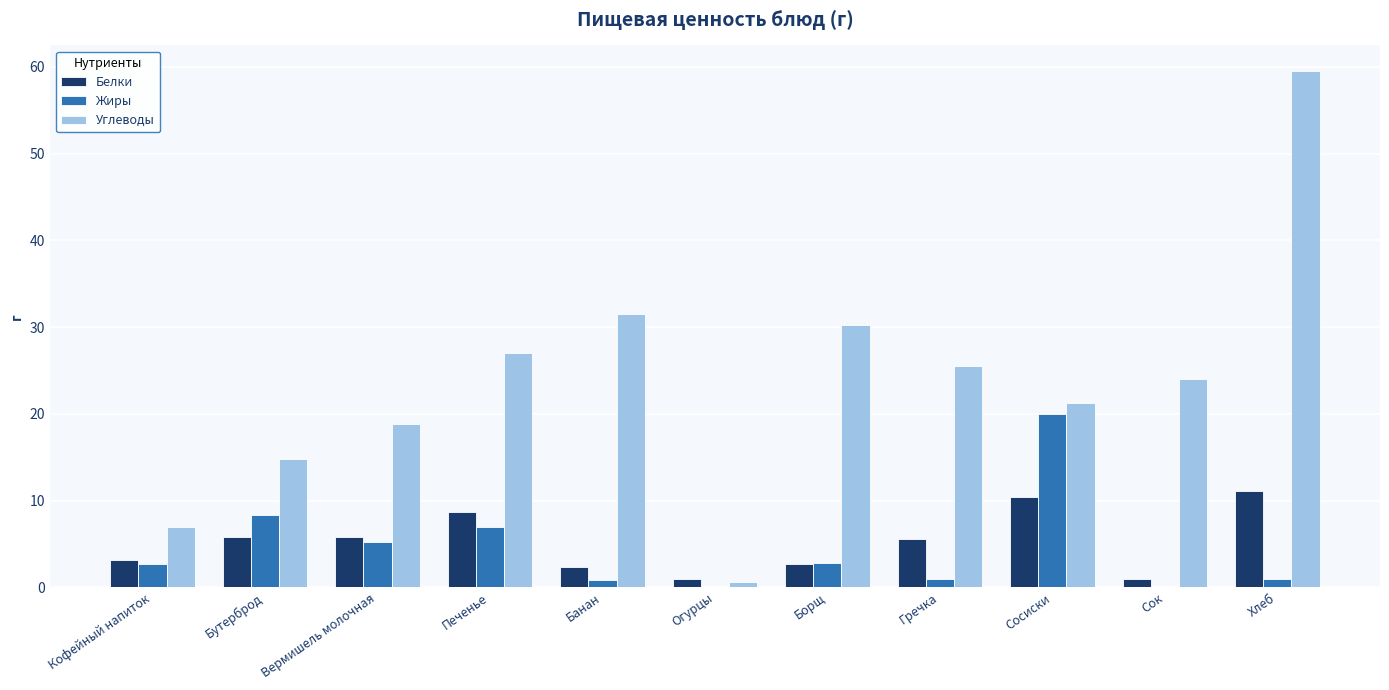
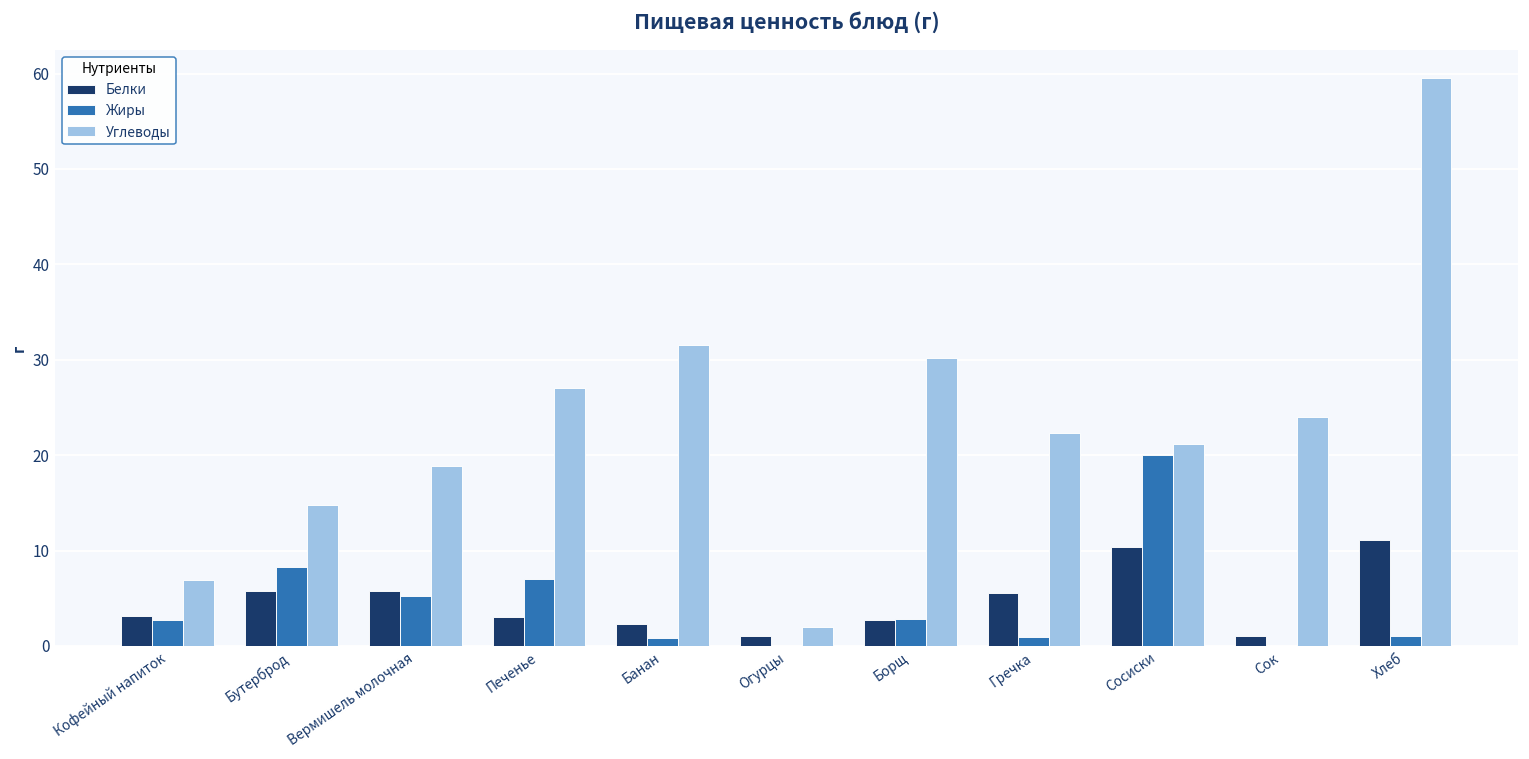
  {
    "Белки": {
      "Кофейный напиток": 3,
      "Бутерброд": 6,
      "Вермишель молочная": 6,
-     "Печенье": 9,
+     "Печенье": 3,
      "Банан": 2,
      "Огурцы": 1,
      "Борщ": 3,
      "Гречка": 6,
      "Сосиски": 10,
      "Сок": 1,
      "Хлеб": 11
    },
    "Жиры": {
      "Кофейный напиток": 3,
      "Бутерброд": 8,
      "Вермишель молочная": 5,
      "Печенье": 7,
      "Банан": 1,
      "Огурцы": 0,
      "Борщ": 3,
      "Гречка": 1,
      "Сосиски": 20,
      "Хлеб": 1
    },
    "Углеводы": {
      "Кофейный напиток": 7,
      "Бутерброд": 15,
      "Вермишель молочная": 19,
      "Печенье": 27,
      "Банан": 32,
-     "Огурцы": 1,
+     "Огурцы": 2,
      "Борщ": 30,
-     "Гречка": 26,
+     "Гречка": 22,
      "Сосиски": 21,
      "Сок": 24,
      "Хлеб": 60
    }
  }
